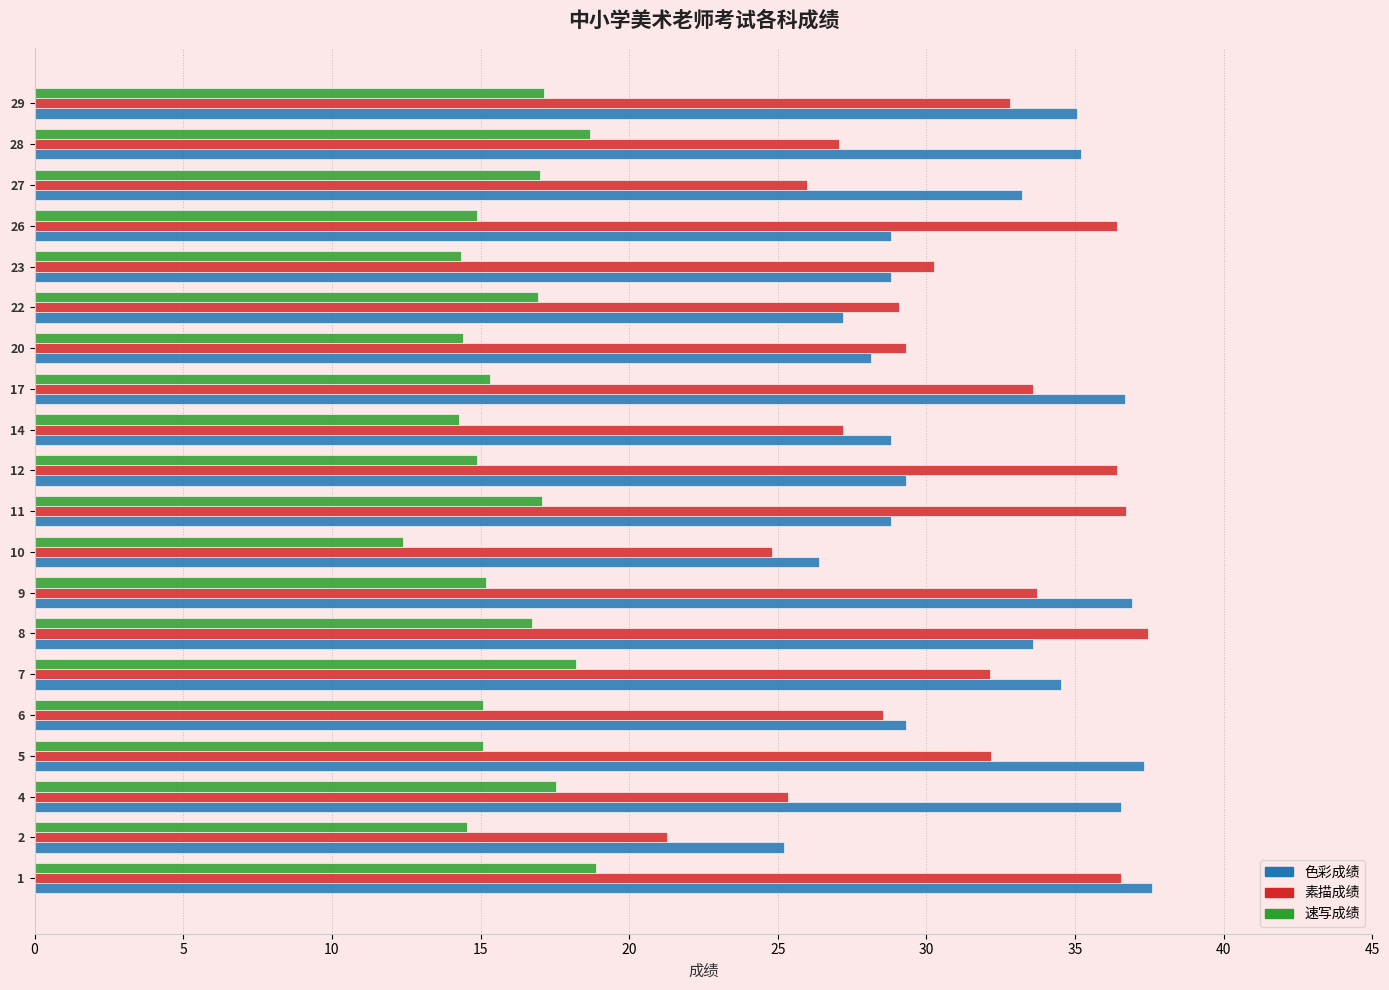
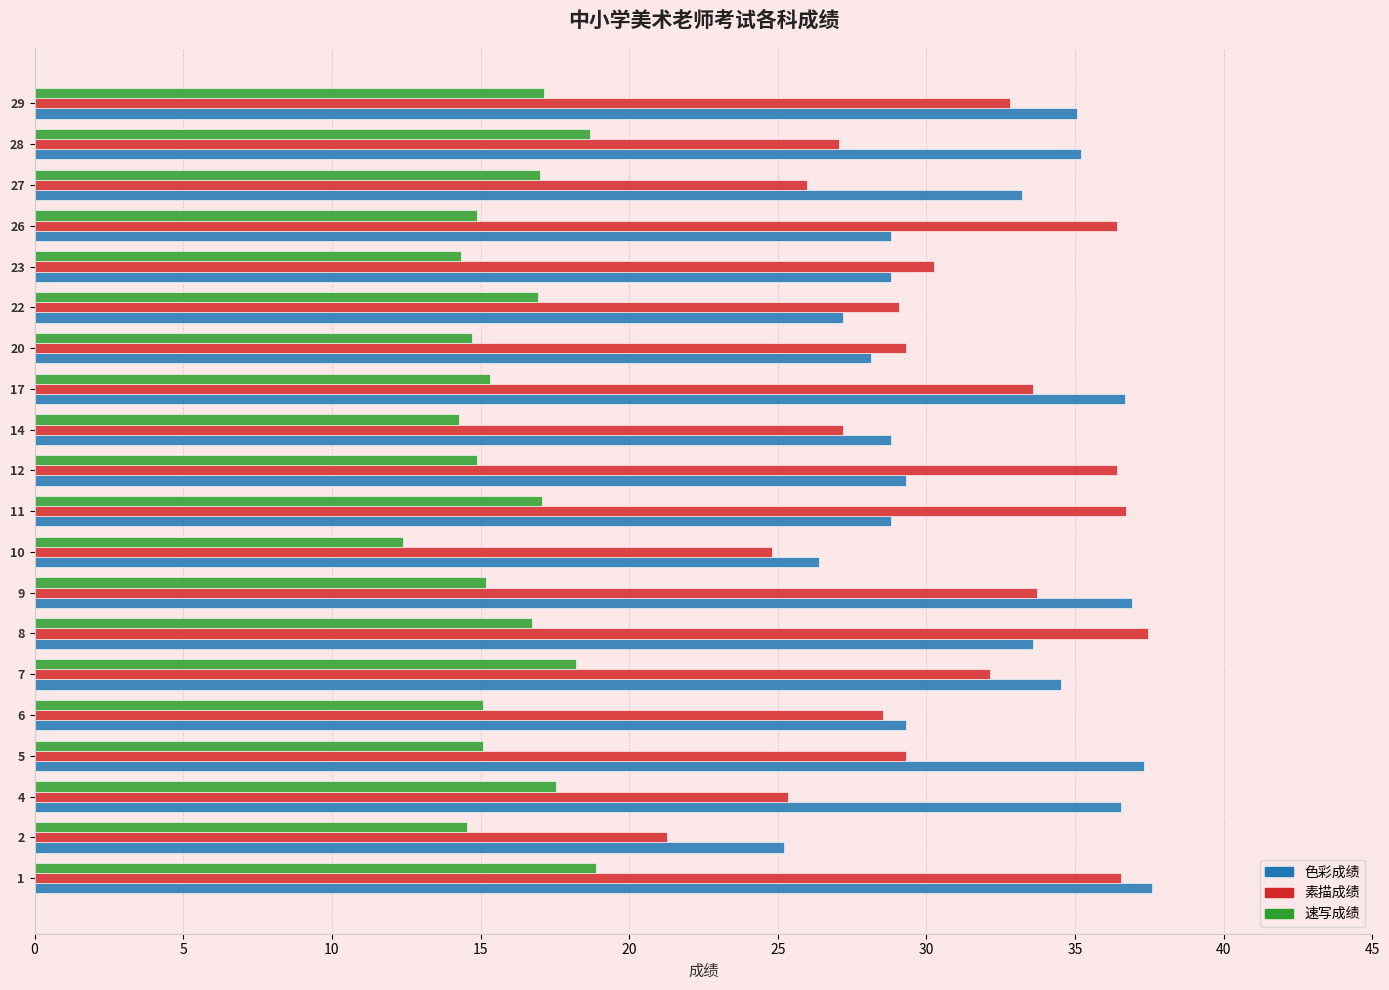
  {
    "色彩成绩": {
      "29": 35.1,
      "28": 35.2,
      "27": 33.2,
      "26": 28.8,
      "23": 28.8,
      "22": 27.2,
      "20": 28.1,
      "17": 36.7,
      "14": 28.8,
      "12": 29.3,
      "11": 28.8,
      "10": 26.4,
      "9": 36.9,
      "8": 33.6,
      "7": 34.5,
      "6": 29.3,
      "5": 37.3,
      "4": 36.5,
      "2": 25.2,
      "1": 37.6
    },
    "素描成绩": {
      "29": 32.8,
      "28": 27.1,
      "27": 26.0,
      "26": 36.4,
      "23": 30.3,
      "22": 29.1,
      "20": 29.3,
      "17": 33.6,
      "14": 27.2,
      "12": 36.4,
      "11": 36.7,
      "10": 24.8,
      "9": 33.7,
      "8": 37.5,
      "7": 32.1,
      "6": 28.5,
-     "5": 32.2,
+     "5": 29.3,
      "4": 25.3,
      "2": 21.3,
      "1": 36.5
    },
    "速写成绩": {
      "29": 17.1,
      "28": 18.7,
      "27": 17.0,
      "26": 14.9,
      "23": 14.3,
      "22": 16.9,
-     "20": 14.4,
+     "20": 14.7,
      "17": 15.3,
      "14": 14.3,
      "12": 14.9,
      "11": 17.1,
      "10": 12.4,
      "9": 15.2,
      "8": 16.7,
      "7": 18.2,
      "6": 15.1,
      "5": 15.1,
      "4": 17.5,
      "2": 14.5,
      "1": 18.9
    }
  }
